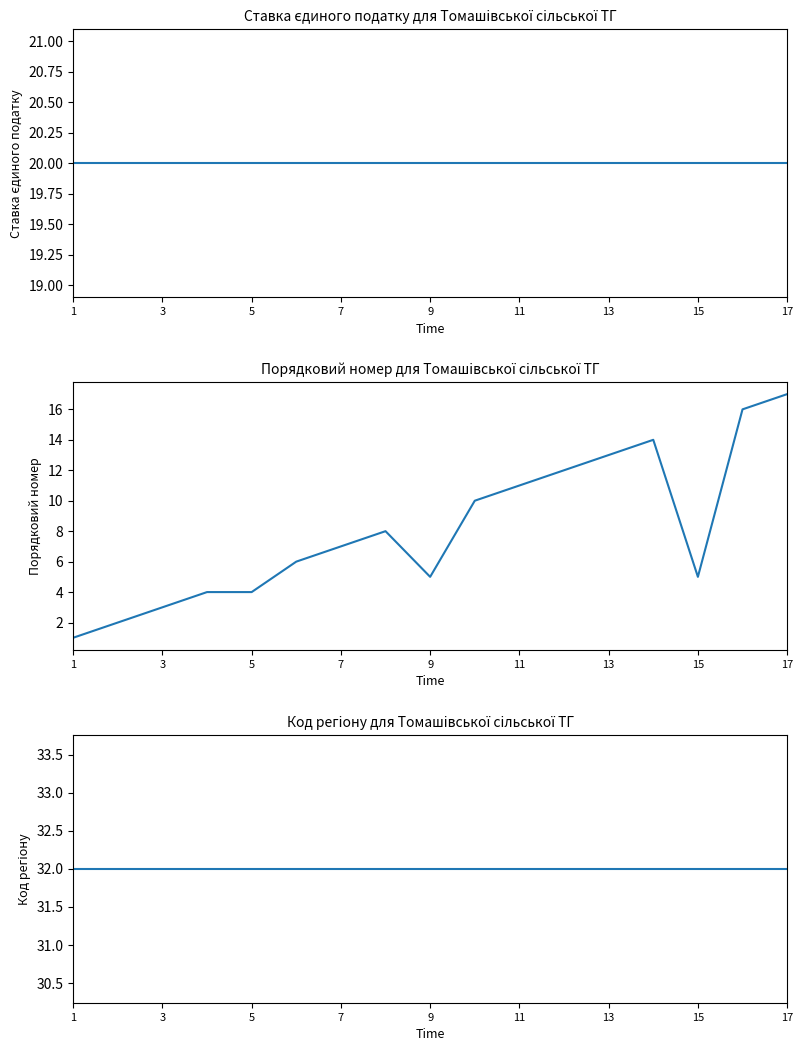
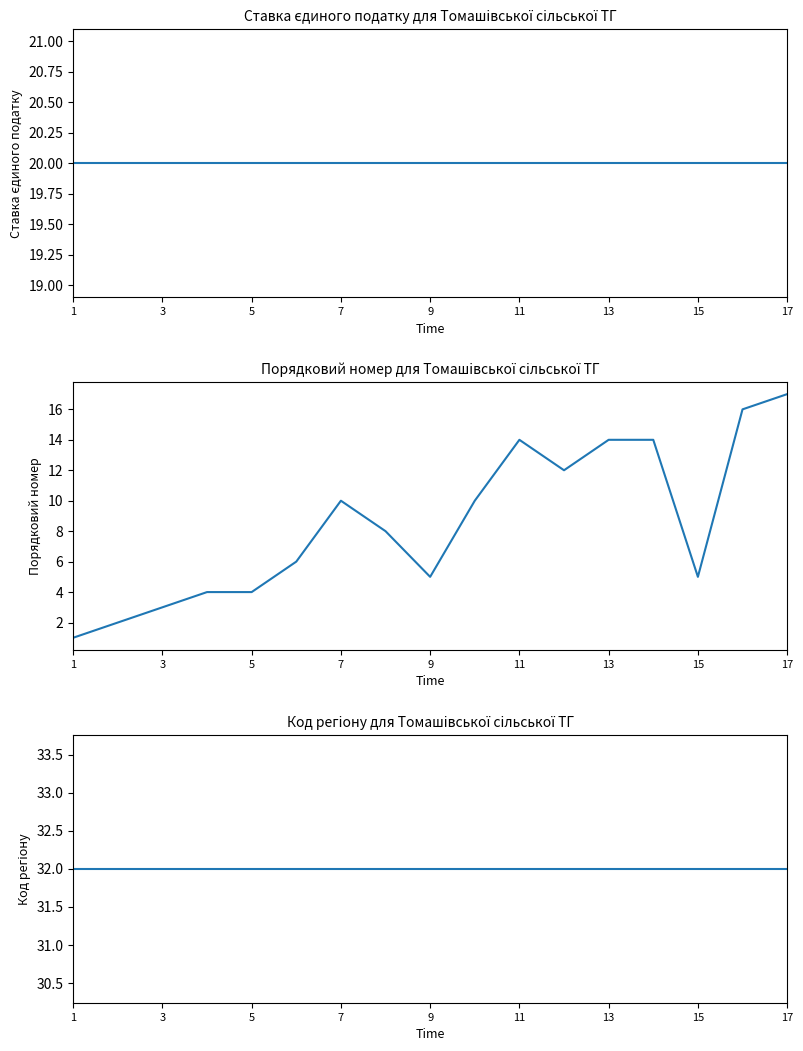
  {
    "Ставка єдиного податку для Томашівської сільської ТГ": {
      "1": 20.00,
      "3": 20.00,
      "5": 20.00,
      "7": 20.00,
      "9": 20.00,
      "11": 20.00,
      "13": 20.00,
      "15": 20.00,
      "17": 20.00
    },
    "Порядковий номер для Томашівської сільської ТГ": {
      "1": 1,
      "3": 3,
      "5": 4,
-     "7": 7,
+     "7": 10,
      "9": 5,
-     "11": 11,
-     "13": 13,
+     "11": 14,
+     "13": 14,
      "15": 5,
      "17": 17
    },
    "Код регіону для Томашівської сільської ТГ": {
      "1": 32.0,
      "3": 32.0,
      "5": 32.0,
      "7": 32.0,
      "9": 32.0,
      "11": 32.0,
      "13": 32.0,
      "15": 32.0,
      "17": 32.0
    }
  }
